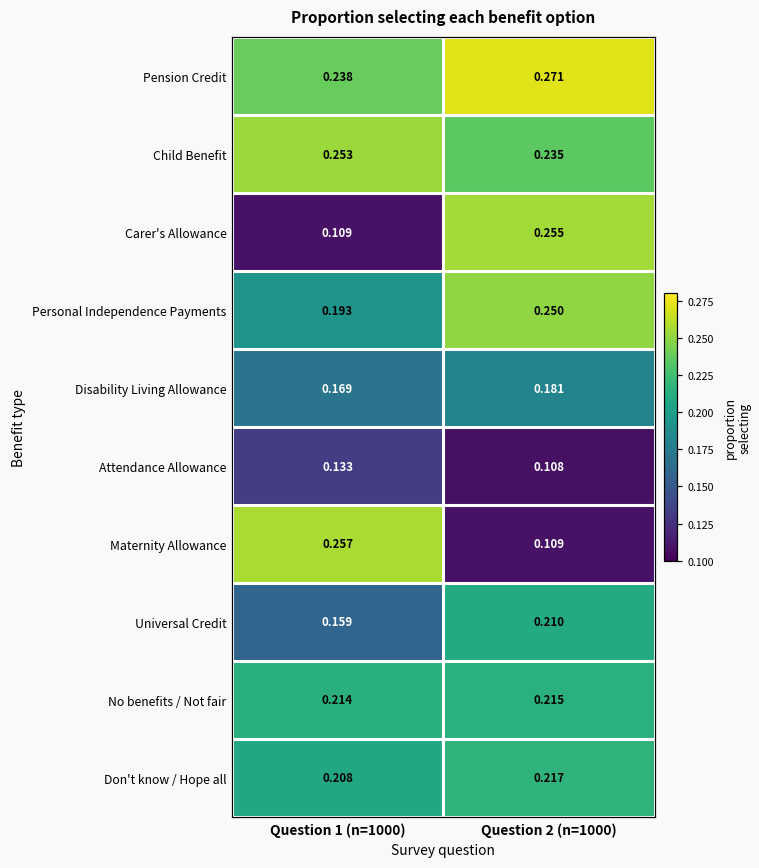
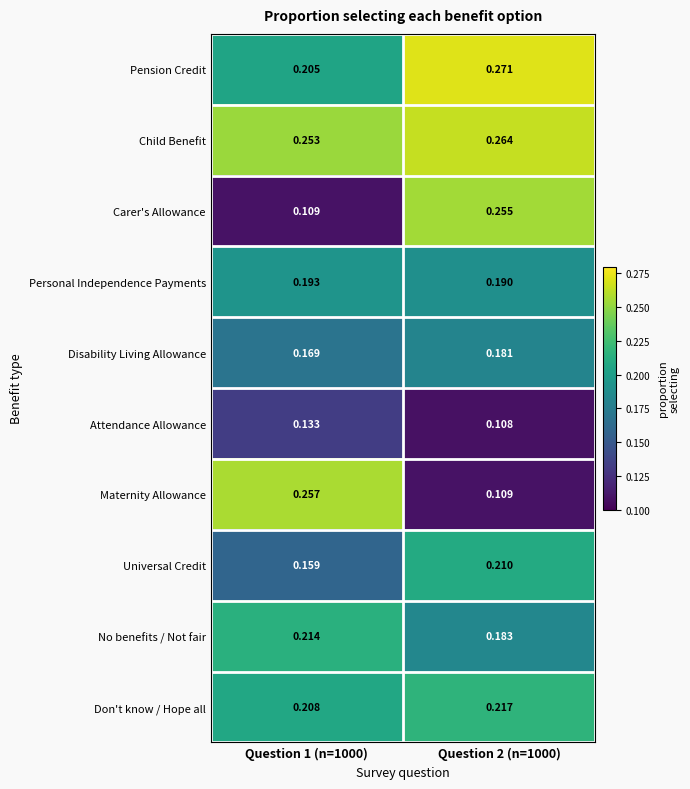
  {
    "Pension Credit": {
-     "Question 1 (n=1000)": 0.238,
+     "Question 1 (n=1000)": 0.205,
      "Question 2 (n=1000)": 0.271
    },
    "Child Benefit": {
      "Question 1 (n=1000)": 0.253,
-     "Question 2 (n=1000)": 0.235
+     "Question 2 (n=1000)": 0.264
    },
    "Carer's Allowance": {
      "Question 1 (n=1000)": 0.109,
      "Question 2 (n=1000)": 0.255
    },
    "Personal Independence Payments": {
      "Question 1 (n=1000)": 0.193,
-     "Question 2 (n=1000)": 0.250
+     "Question 2 (n=1000)": 0.190
    },
    "Disability Living Allowance": {
      "Question 1 (n=1000)": 0.169,
      "Question 2 (n=1000)": 0.181
    },
    "Attendance Allowance": {
      "Question 1 (n=1000)": 0.133,
      "Question 2 (n=1000)": 0.108
    },
    "Maternity Allowance": {
      "Question 1 (n=1000)": 0.257,
      "Question 2 (n=1000)": 0.109
    },
    "Universal Credit": {
      "Question 1 (n=1000)": 0.159,
      "Question 2 (n=1000)": 0.210
    },
    "No benefits / Not fair": {
      "Question 1 (n=1000)": 0.214,
-     "Question 2 (n=1000)": 0.215
+     "Question 2 (n=1000)": 0.183
    },
    "Don't know / Hope all": {
      "Question 1 (n=1000)": 0.208,
      "Question 2 (n=1000)": 0.217
    }
  }
